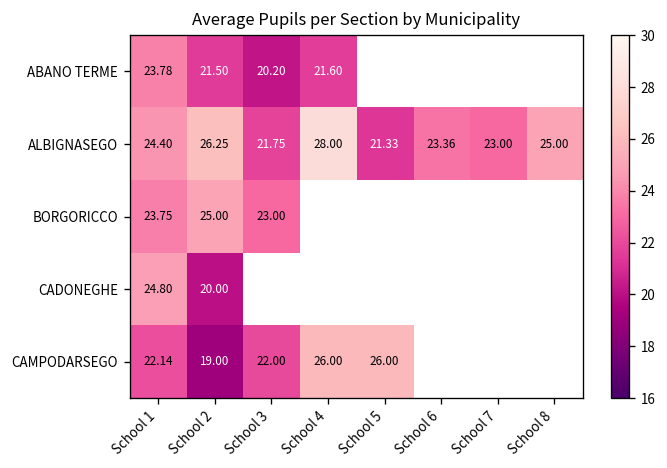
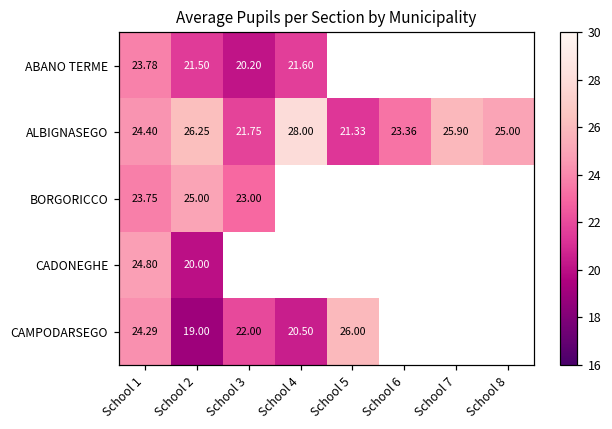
  {
    "ABANO TERME": {
      "School 1": 23.78,
      "School 2": 21.50,
      "School 3": 20.20,
      "School 4": 21.60
    },
    "ALBIGNASEGO": {
      "School 1": 24.40,
      "School 2": 26.25,
      "School 3": 21.75,
      "School 4": 28.00,
      "School 5": 21.33,
      "School 6": 23.36,
-     "School 7": 23.00,
+     "School 7": 25.90,
      "School 8": 25.00
    },
    "BORGORICCO": {
      "School 1": 23.75,
      "School 2": 25.00,
      "School 3": 23.00
    },
    "CADONEGHE": {
      "School 1": 24.80,
      "School 2": 20.00
    },
    "CAMPODARSEGO": {
-     "School 1": 22.14,
+     "School 1": 24.29,
      "School 2": 19.00,
      "School 3": 22.00,
-     "School 4": 26.00,
+     "School 4": 20.50,
      "School 5": 26.00
    }
  }
